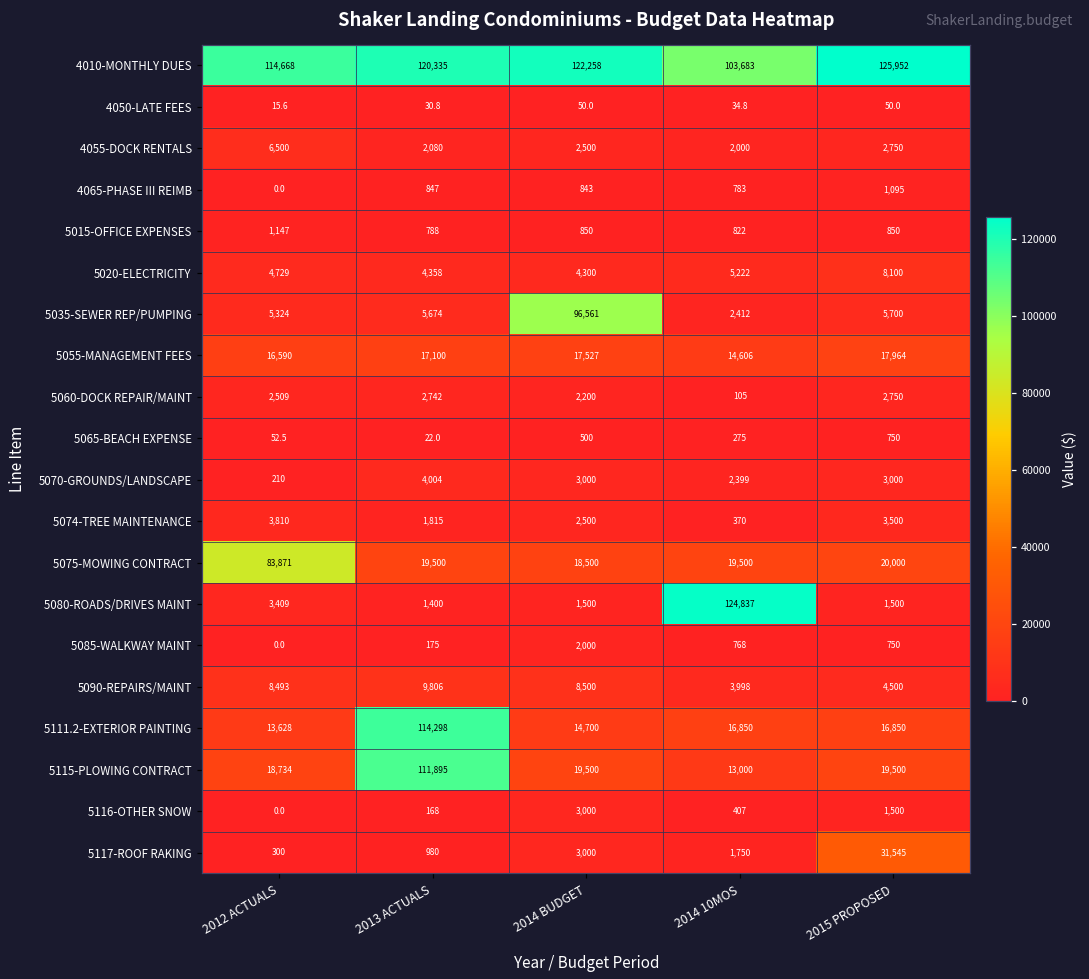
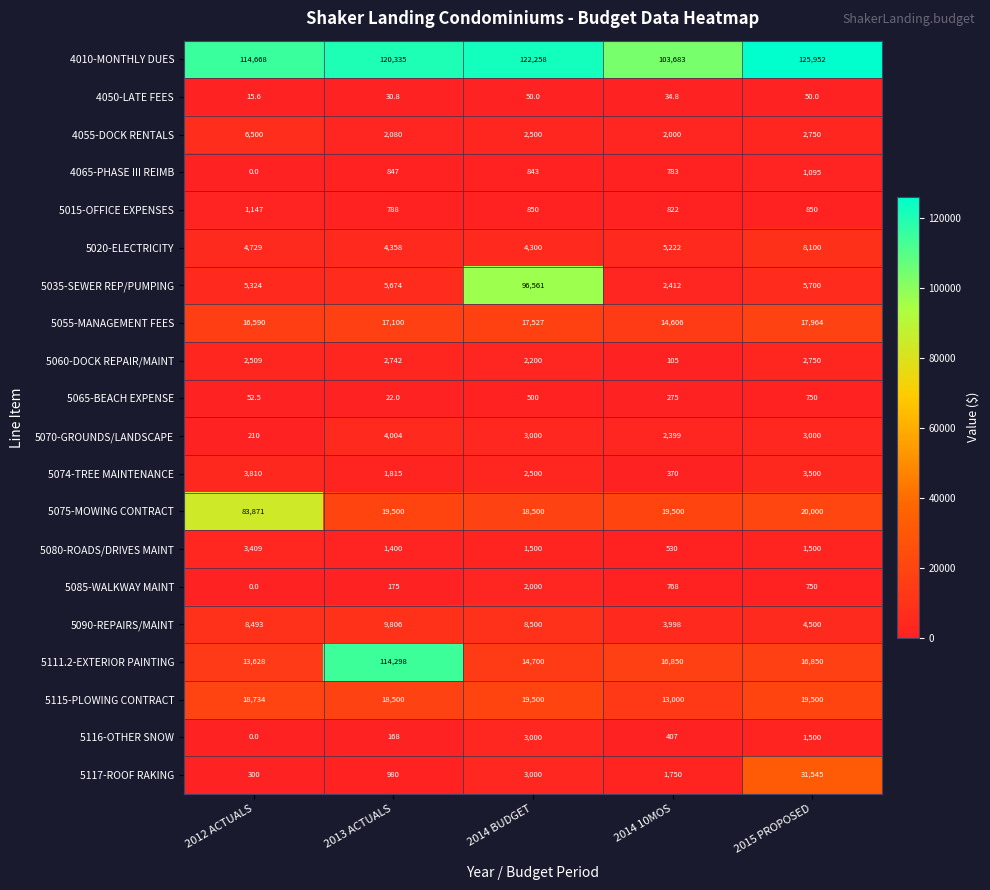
  {
    "4010-MONTHLY DUES": {
      "2012 ACTUALS": "114,668",
      "2013 ACTUALS": "120,335",
      "2014 BUDGET": "122,258",
      "2014 10MOS": "103,683",
      "2015 PROPOSED": "125,952"
    },
    "4050-LATE FEES": {
      "2012 ACTUALS": "15.6",
      "2013 ACTUALS": "30.8",
      "2014 BUDGET": "50.0",
      "2014 10MOS": "34.8",
      "2015 PROPOSED": "50.0"
    },
    "4055-DOCK RENTALS": {
      "2012 ACTUALS": "6,500",
      "2013 ACTUALS": "2,080",
      "2014 BUDGET": "2,500",
      "2014 10MOS": "2,000",
      "2015 PROPOSED": "2,750"
    },
    "4065-PHASE III REIMB": {
      "2012 ACTUALS": "0.0",
      "2013 ACTUALS": "847",
      "2014 BUDGET": "843",
      "2014 10MOS": "783",
      "2015 PROPOSED": "1,095"
    },
    "5015-OFFICE EXPENSES": {
      "2012 ACTUALS": "1,147",
      "2013 ACTUALS": "788",
      "2014 BUDGET": "850",
      "2014 10MOS": "822",
      "2015 PROPOSED": "850"
    },
    "5020-ELECTRICITY": {
      "2012 ACTUALS": "4,729",
      "2013 ACTUALS": "4,358",
      "2014 BUDGET": "4,300",
      "2014 10MOS": "5,222",
      "2015 PROPOSED": "8,100"
    },
    "5035-SEWER REP/PUMPING": {
      "2012 ACTUALS": "5,324",
      "2013 ACTUALS": "5,674",
      "2014 BUDGET": "96,561",
      "2014 10MOS": "2,412",
      "2015 PROPOSED": "5,700"
    },
    "5055-MANAGEMENT FEES": {
      "2012 ACTUALS": "16,590",
      "2013 ACTUALS": "17,100",
      "2014 BUDGET": "17,527",
      "2014 10MOS": "14,606",
      "2015 PROPOSED": "17,964"
    },
    "5060-DOCK REPAIR/MAINT": {
      "2012 ACTUALS": "2,509",
      "2013 ACTUALS": "2,742",
      "2014 BUDGET": "2,200",
      "2014 10MOS": "105",
      "2015 PROPOSED": "2,750"
    },
    "5065-BEACH EXPENSE": {
      "2012 ACTUALS": "52.5",
      "2013 ACTUALS": "22.0",
      "2014 BUDGET": "500",
      "2014 10MOS": "275",
      "2015 PROPOSED": "750"
    },
    "5070-GROUNDS/LANDSCAPE": {
      "2012 ACTUALS": "210",
      "2013 ACTUALS": "4,004",
      "2014 BUDGET": "3,000",
      "2014 10MOS": "2,399",
      "2015 PROPOSED": "3,000"
    },
    "5074-TREE MAINTENANCE": {
      "2012 ACTUALS": "3,810",
      "2013 ACTUALS": "1,815",
      "2014 BUDGET": "2,500",
      "2014 10MOS": "370",
      "2015 PROPOSED": "3,500"
    },
    "5075-MOWING CONTRACT": {
      "2012 ACTUALS": "83,871",
      "2013 ACTUALS": "19,500",
      "2014 BUDGET": "18,500",
      "2014 10MOS": "19,500",
      "2015 PROPOSED": "20,000"
    },
    "5080-ROADS/DRIVES MAINT": {
      "2012 ACTUALS": "3,409",
      "2013 ACTUALS": "1,400",
      "2014 BUDGET": "1,500",
-     "2014 10MOS": "124,837",
+     "2014 10MOS": "530",
      "2015 PROPOSED": "1,500"
    },
    "5085-WALKWAY MAINT": {
      "2012 ACTUALS": "0.0",
      "2013 ACTUALS": "175",
      "2014 BUDGET": "2,000",
      "2014 10MOS": "768",
      "2015 PROPOSED": "750"
    },
    "5090-REPAIRS/MAINT": {
      "2012 ACTUALS": "8,493",
      "2013 ACTUALS": "9,806",
      "2014 BUDGET": "8,500",
      "2014 10MOS": "3,998",
      "2015 PROPOSED": "4,500"
    },
    "5111.2-EXTERIOR PAINTING": {
      "2012 ACTUALS": "13,628",
      "2013 ACTUALS": "114,298",
      "2014 BUDGET": "14,700",
      "2014 10MOS": "16,850",
      "2015 PROPOSED": "16,850"
    },
    "5115-PLOWING CONTRACT": {
      "2012 ACTUALS": "18,734",
-     "2013 ACTUALS": "111,895",
+     "2013 ACTUALS": "18,500",
      "2014 BUDGET": "19,500",
      "2014 10MOS": "13,000",
      "2015 PROPOSED": "19,500"
    },
    "5116-OTHER SNOW": {
      "2012 ACTUALS": "0.0",
      "2013 ACTUALS": "168",
      "2014 BUDGET": "3,000",
      "2014 10MOS": "407",
      "2015 PROPOSED": "1,500"
    },
    "5117-ROOF RAKING": {
      "2012 ACTUALS": "300",
      "2013 ACTUALS": "980",
      "2014 BUDGET": "3,000",
      "2014 10MOS": "1,750",
      "2015 PROPOSED": "31,545"
    }
  }
